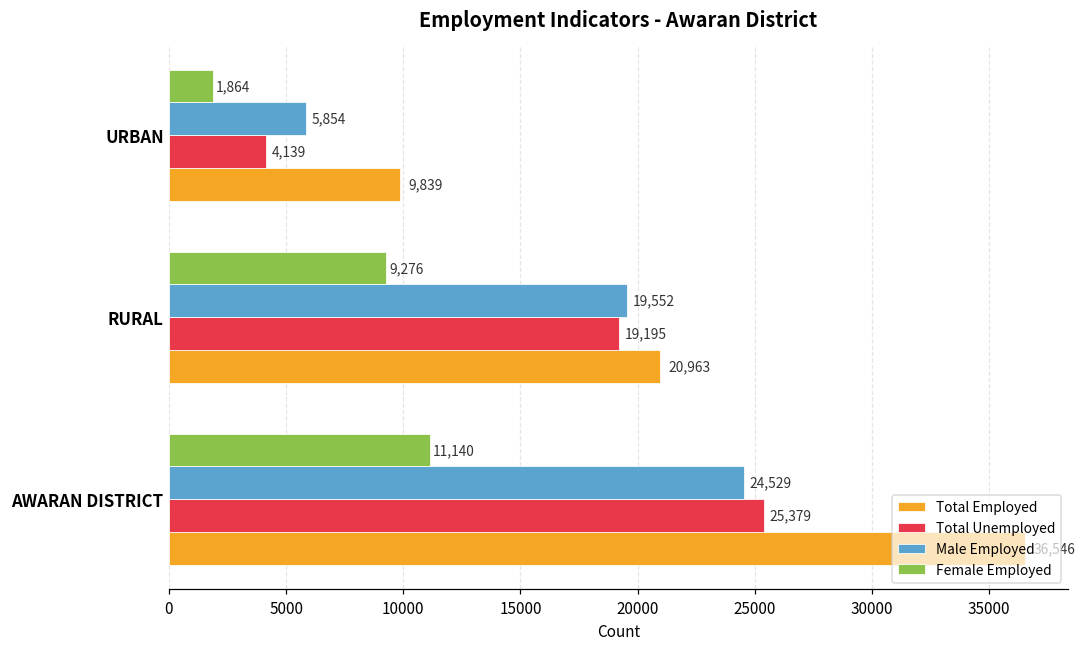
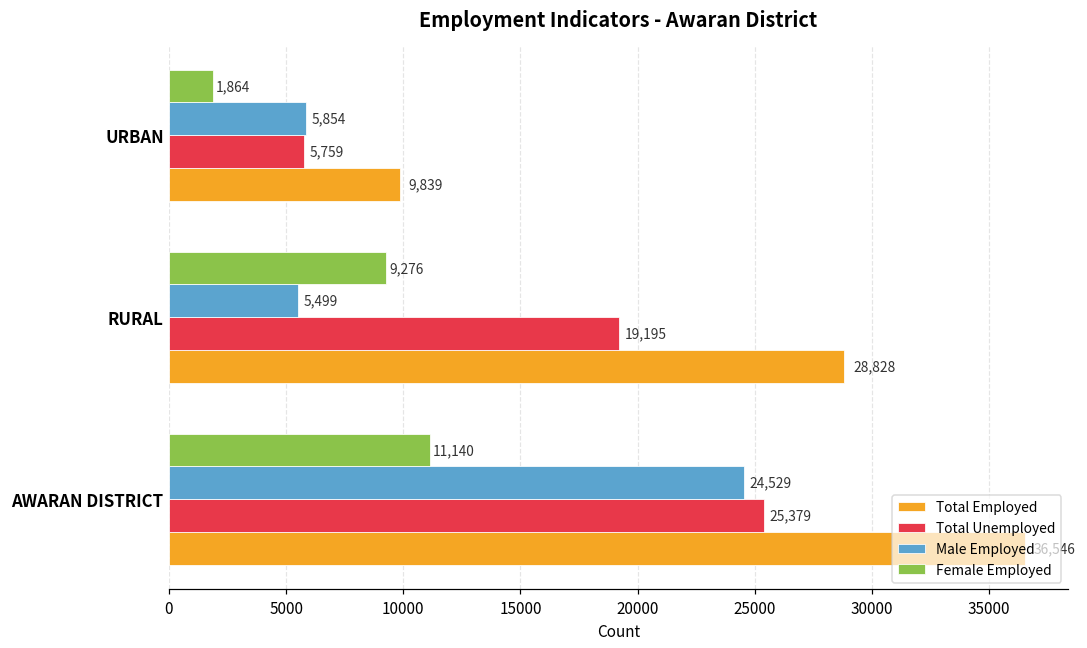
  {
    "Total Employed": {
      "URBAN": "9,839",
-     "RURAL": "20,963"
+     "RURAL": "28,828"
    },
    "Total Unemployed": {
-     "URBAN": "4,139",
+     "URBAN": "5,759",
      "RURAL": "19,195",
      "AWARAN DISTRICT": "25,379"
    },
    "Male Employed": {
      "URBAN": "5,854",
-     "RURAL": "19,552",
+     "RURAL": "5,499",
      "AWARAN DISTRICT": "24,529"
    },
    "Female Employed": {
      "URBAN": "1,864",
      "RURAL": "9,276",
      "AWARAN DISTRICT": "11,140"
    }
  }
